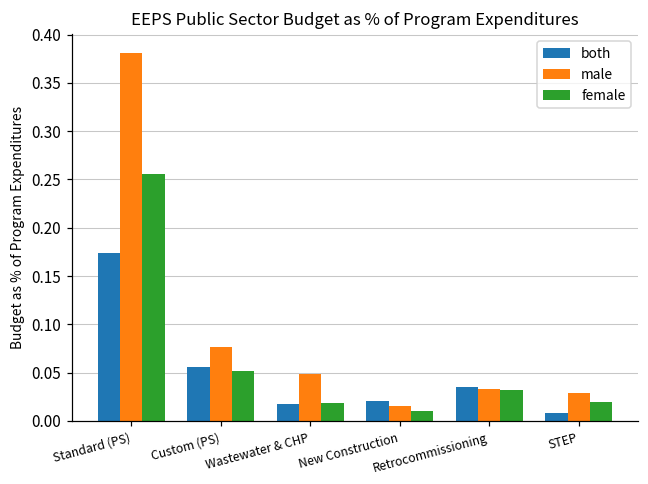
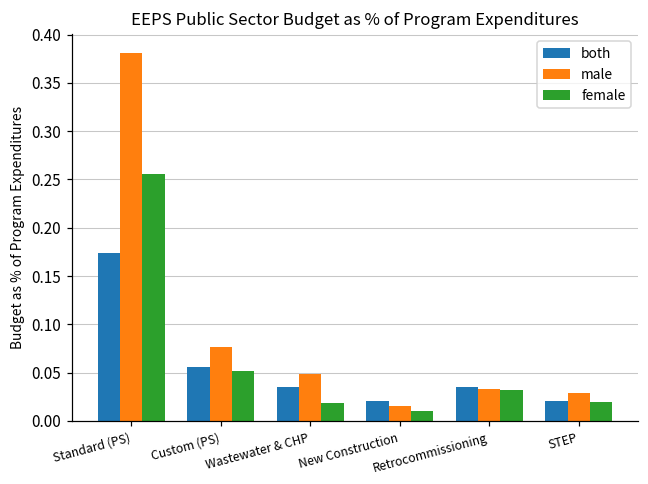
  {
    "both": {
      "Standard (PS)": 0.17,
      "Custom (PS)": 0.06,
-     "Wastewater & CHP": 0.02,
+     "Wastewater & CHP": 0.04,
      "New Construction": 0.02,
      "Retrocommissioning": 0.03,
-     "STEP": 0.01
+     "STEP": 0.02
    },
    "male": {
      "Standard (PS)": 0.38,
      "Custom (PS)": 0.08,
      "Wastewater & CHP": 0.05,
      "New Construction": 0.02,
      "Retrocommissioning": 0.03,
      "STEP": 0.03
    },
    "female": {
      "Standard (PS)": 0.26,
      "Custom (PS)": 0.05,
      "Wastewater & CHP": 0.02,
      "New Construction": 0.01,
      "Retrocommissioning": 0.03,
      "STEP": 0.02
    }
  }
